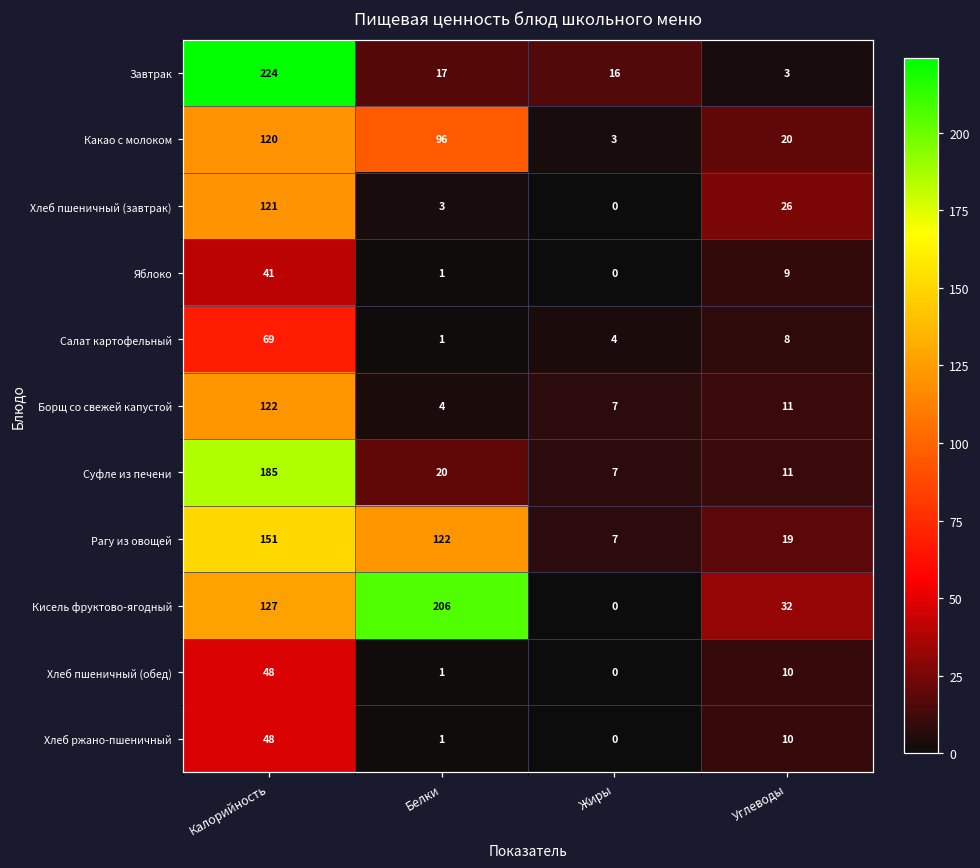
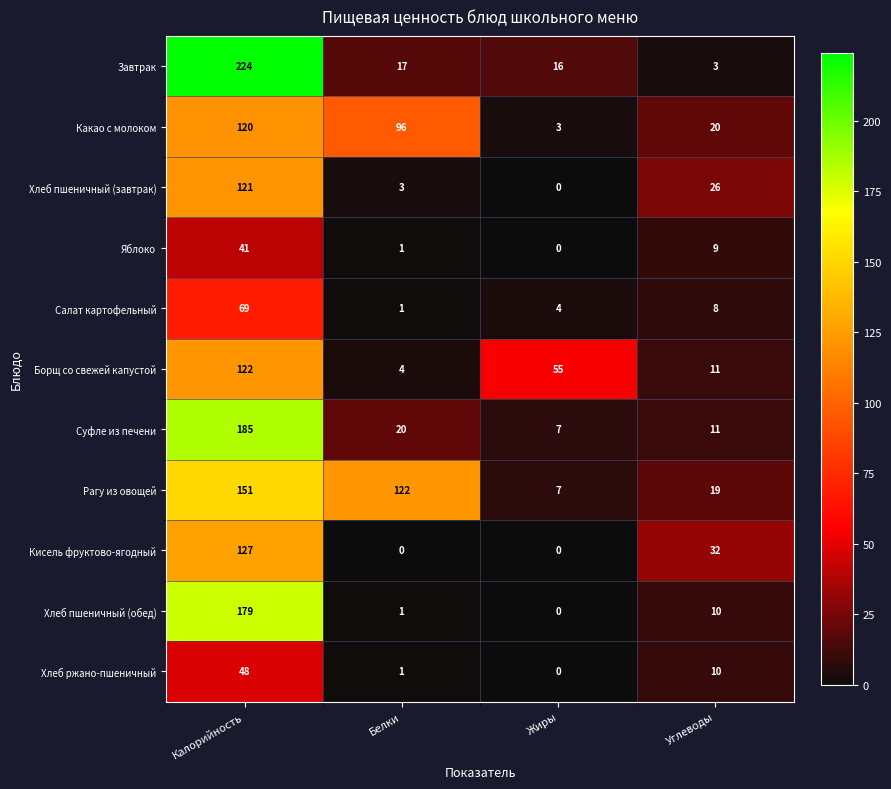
  {
    "Завтрак": {
      "Калорийность": 224,
      "Белки": 17,
      "Жиры": 16,
      "Углеводы": 3
    },
    "Какао с молоком": {
      "Калорийность": 120,
      "Белки": 96,
      "Жиры": 3,
      "Углеводы": 20
    },
    "Хлеб пшеничный (завтрак)": {
      "Калорийность": 121,
      "Белки": 3,
      "Жиры": 0,
      "Углеводы": 26
    },
    "Яблоко": {
      "Калорийность": 41,
      "Белки": 1,
      "Жиры": 0,
      "Углеводы": 9
    },
    "Салат картофельный": {
      "Калорийность": 69,
      "Белки": 1,
      "Жиры": 4,
      "Углеводы": 8
    },
    "Борщ со свежей капустой": {
      "Калорийность": 122,
      "Белки": 4,
-     "Жиры": 7,
+     "Жиры": 55,
      "Углеводы": 11
    },
    "Суфле из печени": {
      "Калорийность": 185,
      "Белки": 20,
      "Жиры": 7,
      "Углеводы": 11
    },
    "Рагу из овощей": {
      "Калорийность": 151,
      "Белки": 122,
      "Жиры": 7,
      "Углеводы": 19
    },
    "Кисель фруктово-ягодный": {
      "Калорийность": 127,
-     "Белки": 206,
+     "Белки": 0,
      "Жиры": 0,
      "Углеводы": 32
    },
    "Хлеб пшеничный (обед)": {
-     "Калорийность": 48,
+     "Калорийность": 179,
      "Белки": 1,
      "Жиры": 0,
      "Углеводы": 10
    },
    "Хлеб ржано-пшеничный": {
      "Калорийность": 48,
      "Белки": 1,
      "Жиры": 0,
      "Углеводы": 10
    }
  }
